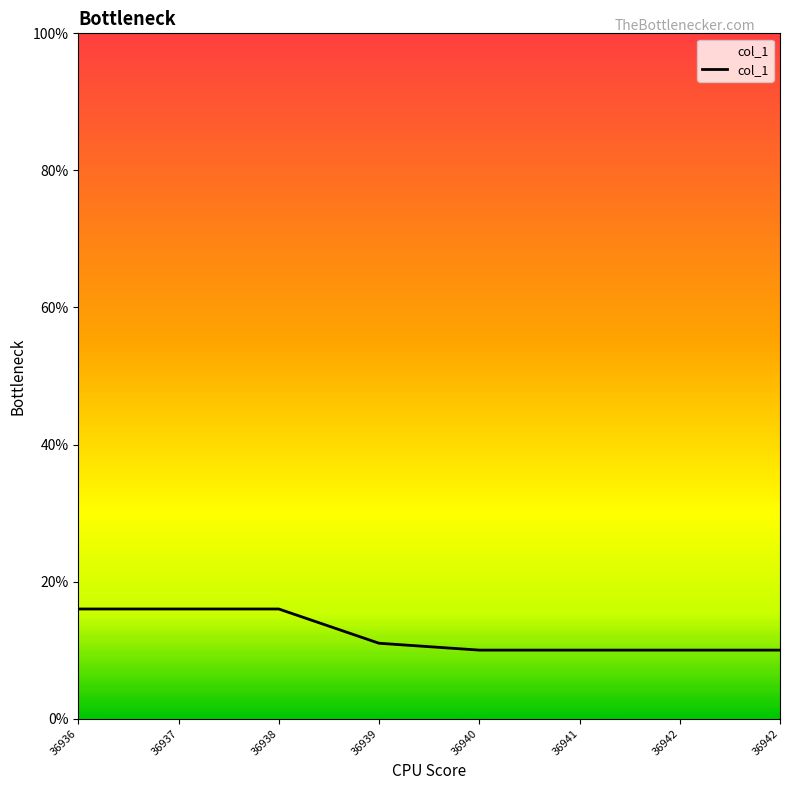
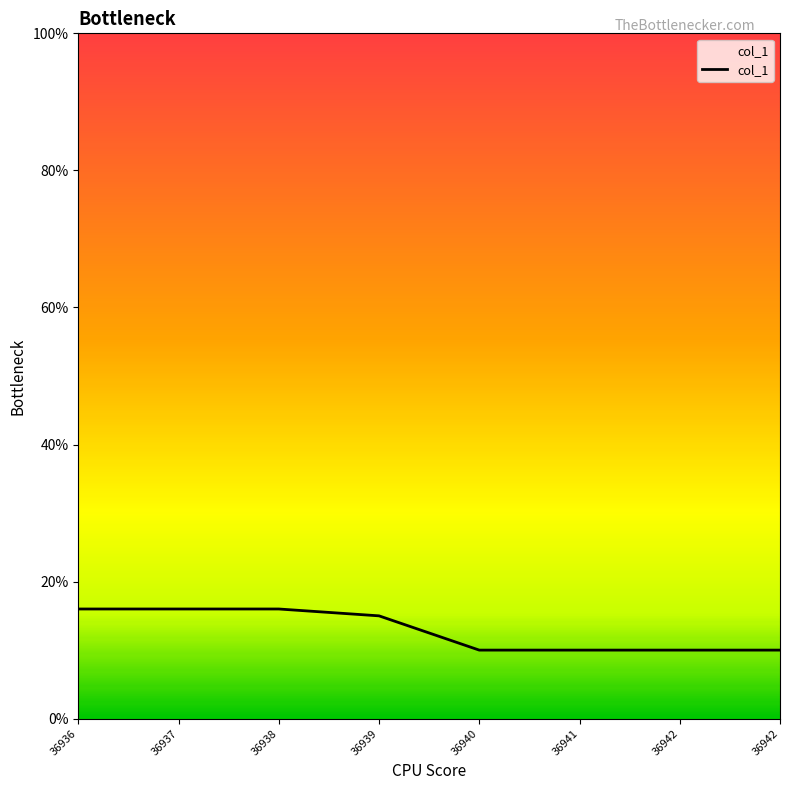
  {
    "36936": "16%",
    "36937": "16%",
    "36938": "16%",
-   "36939": "11%",
+   "36939": "15%",
    "36940": "10%",
    "36941": "10%"
  }
